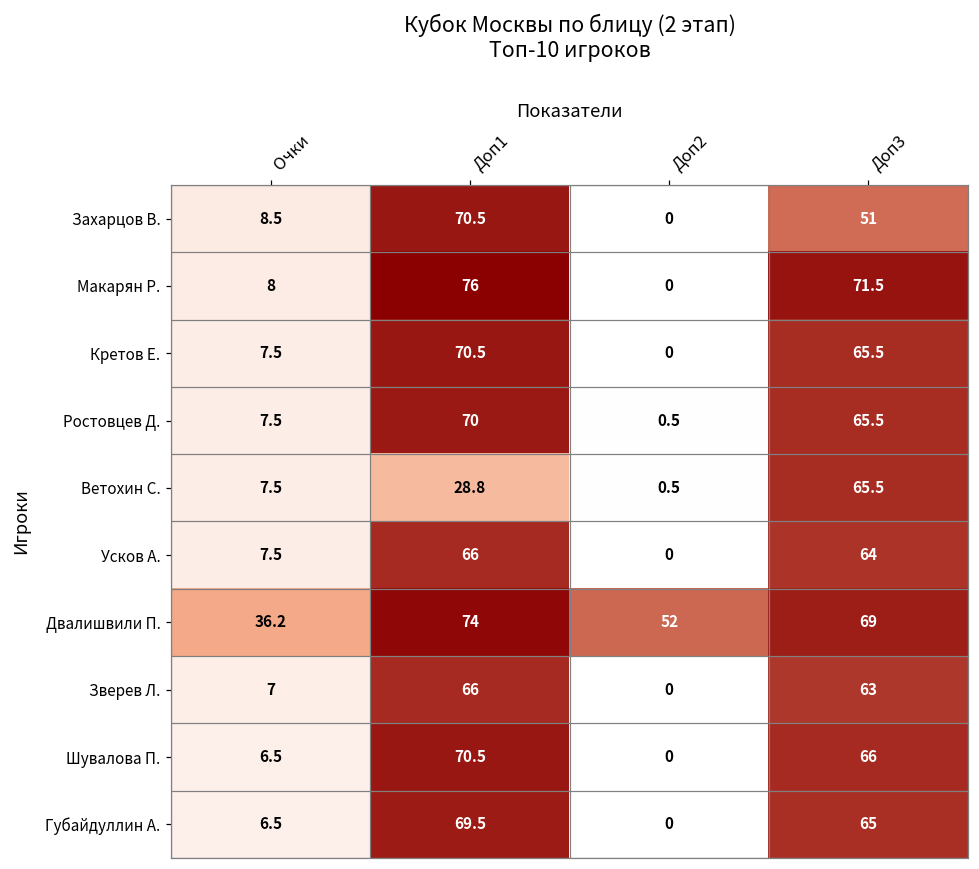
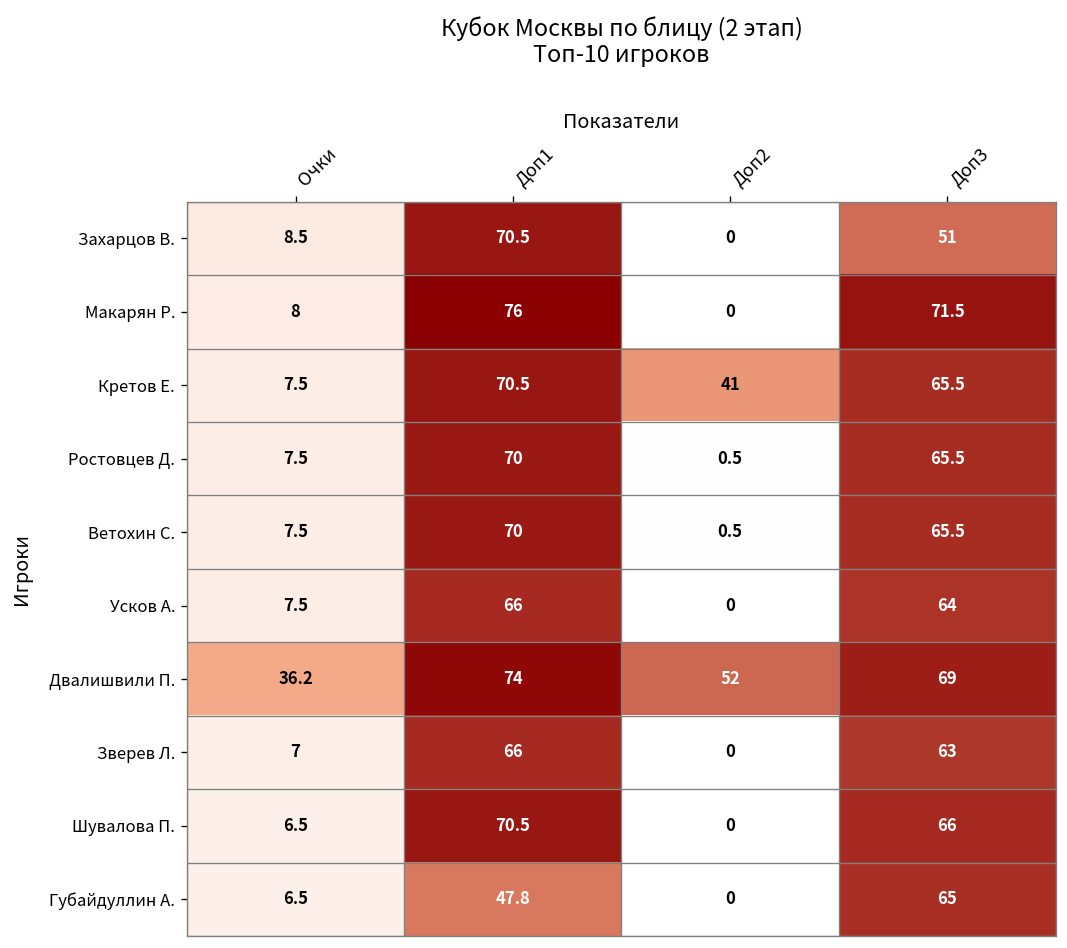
  {
    "Захарцов В.": {
      "Очки": 8.5,
      "Доп1": 70.5,
      "Доп2": 0,
      "Доп3": 51
    },
    "Макарян Р.": {
      "Очки": 8,
      "Доп1": 76,
      "Доп2": 0,
      "Доп3": 71.5
    },
    "Кретов Е.": {
      "Очки": 7.5,
      "Доп1": 70.5,
-     "Доп2": 0,
+     "Доп2": 41,
      "Доп3": 65.5
    },
    "Ростовцев Д.": {
      "Очки": 7.5,
      "Доп1": 70,
      "Доп2": 0.5,
      "Доп3": 65.5
    },
    "Ветохин С.": {
      "Очки": 7.5,
-     "Доп1": 28.8,
+     "Доп1": 70,
      "Доп2": 0.5,
      "Доп3": 65.5
    },
    "Усков А.": {
      "Очки": 7.5,
      "Доп1": 66,
      "Доп2": 0,
      "Доп3": 64
    },
    "Двалишвили П.": {
      "Очки": 36.2,
      "Доп1": 74,
      "Доп2": 52,
      "Доп3": 69
    },
    "Зверев Л.": {
      "Очки": 7,
      "Доп1": 66,
      "Доп2": 0,
      "Доп3": 63
    },
    "Шувалова П.": {
      "Очки": 6.5,
      "Доп1": 70.5,
      "Доп2": 0,
      "Доп3": 66
    },
    "Губайдуллин А.": {
      "Очки": 6.5,
-     "Доп1": 69.5,
+     "Доп1": 47.8,
      "Доп2": 0,
      "Доп3": 65
    }
  }
